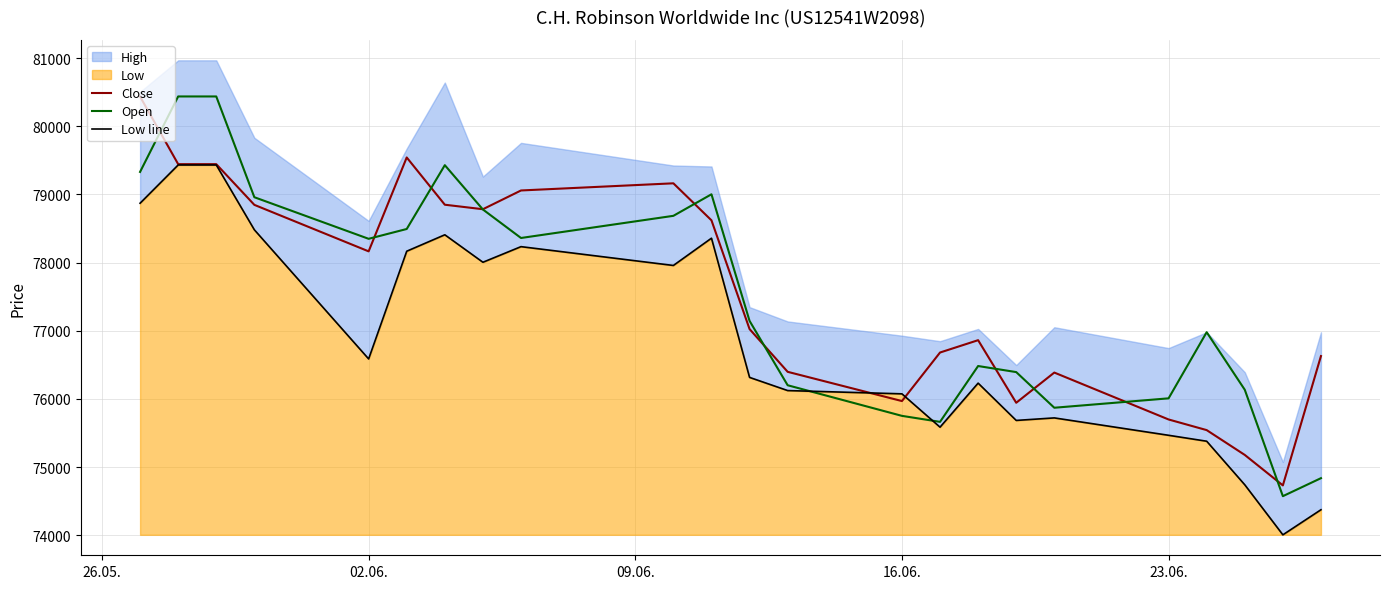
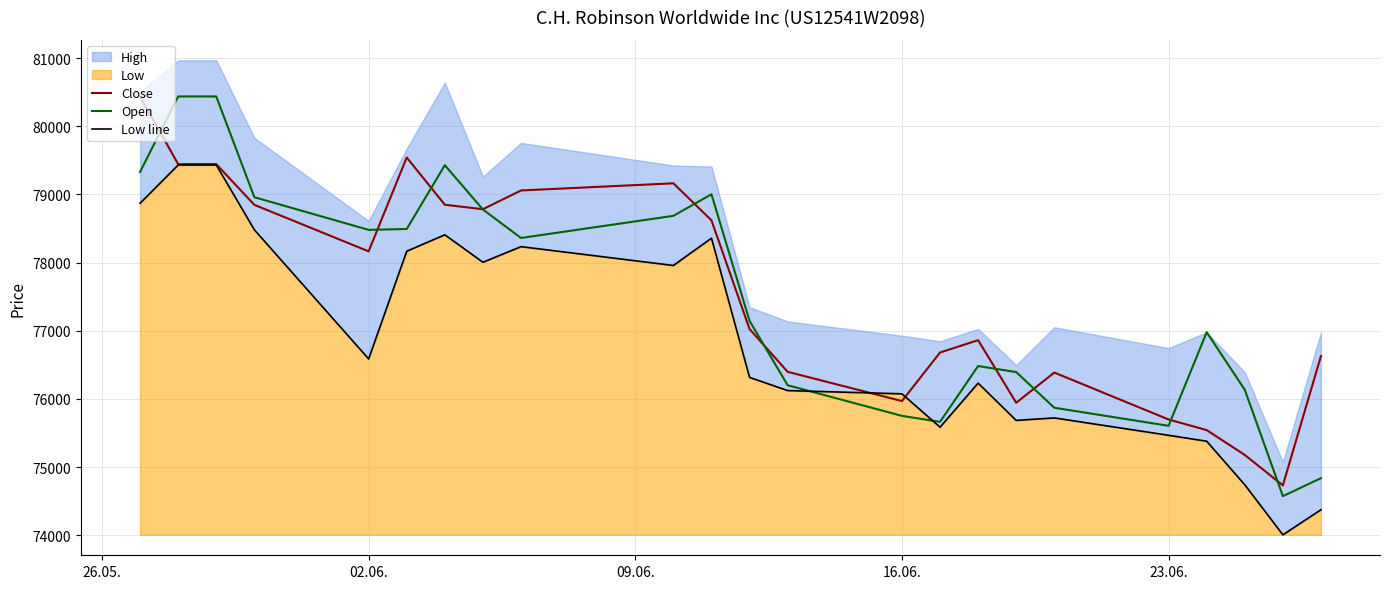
  {
    "Close": {
      "02.06.": 78200,
      "16.06.": 76000,
      "23.06.": 75700
    },
    "Open": {
-     "02.06.": 78300,
+     "02.06.": 78500,
      "16.06.": 75800,
-     "23.06.": 76000
+     "23.06.": 75600
    },
    "Low": {
      "02.06.": 76600,
      "16.06.": 76100,
      "23.06.": 75500
    }
  }
